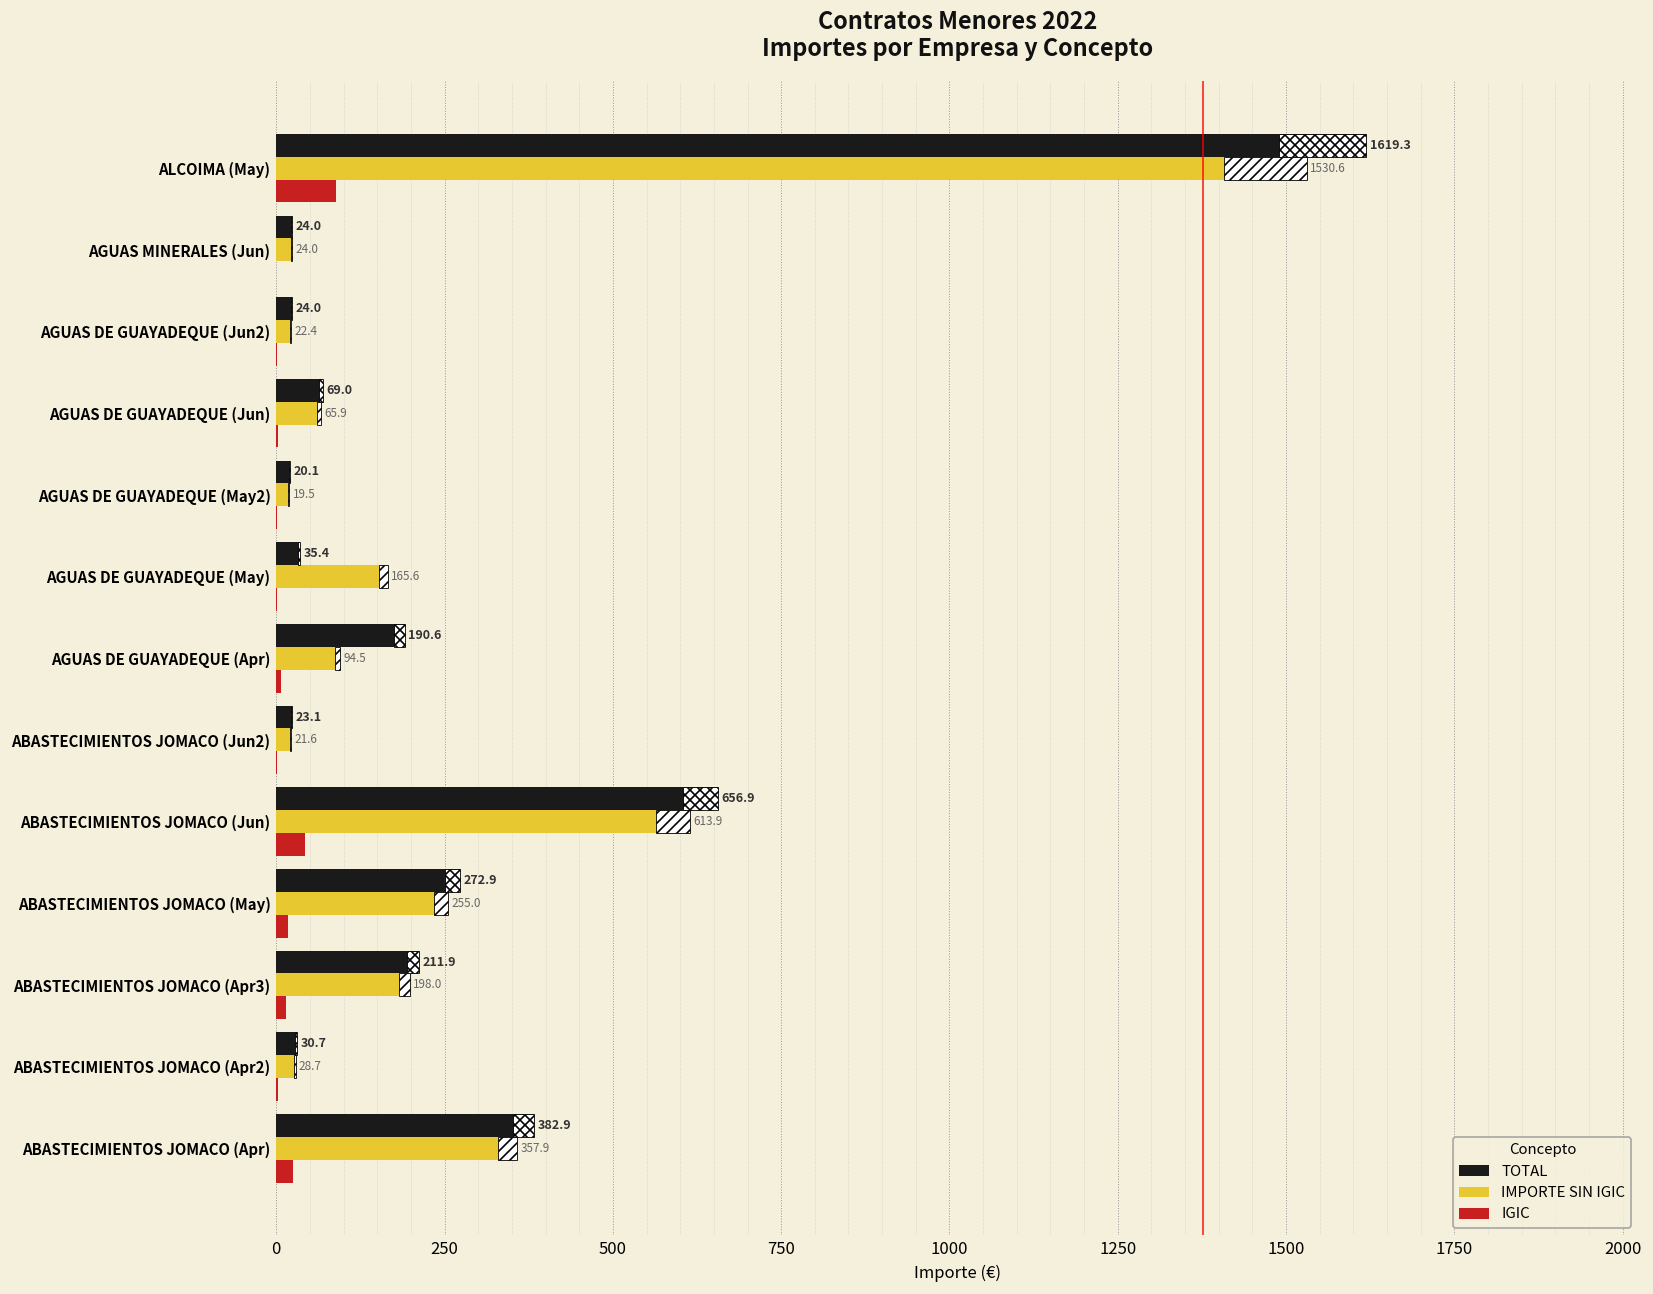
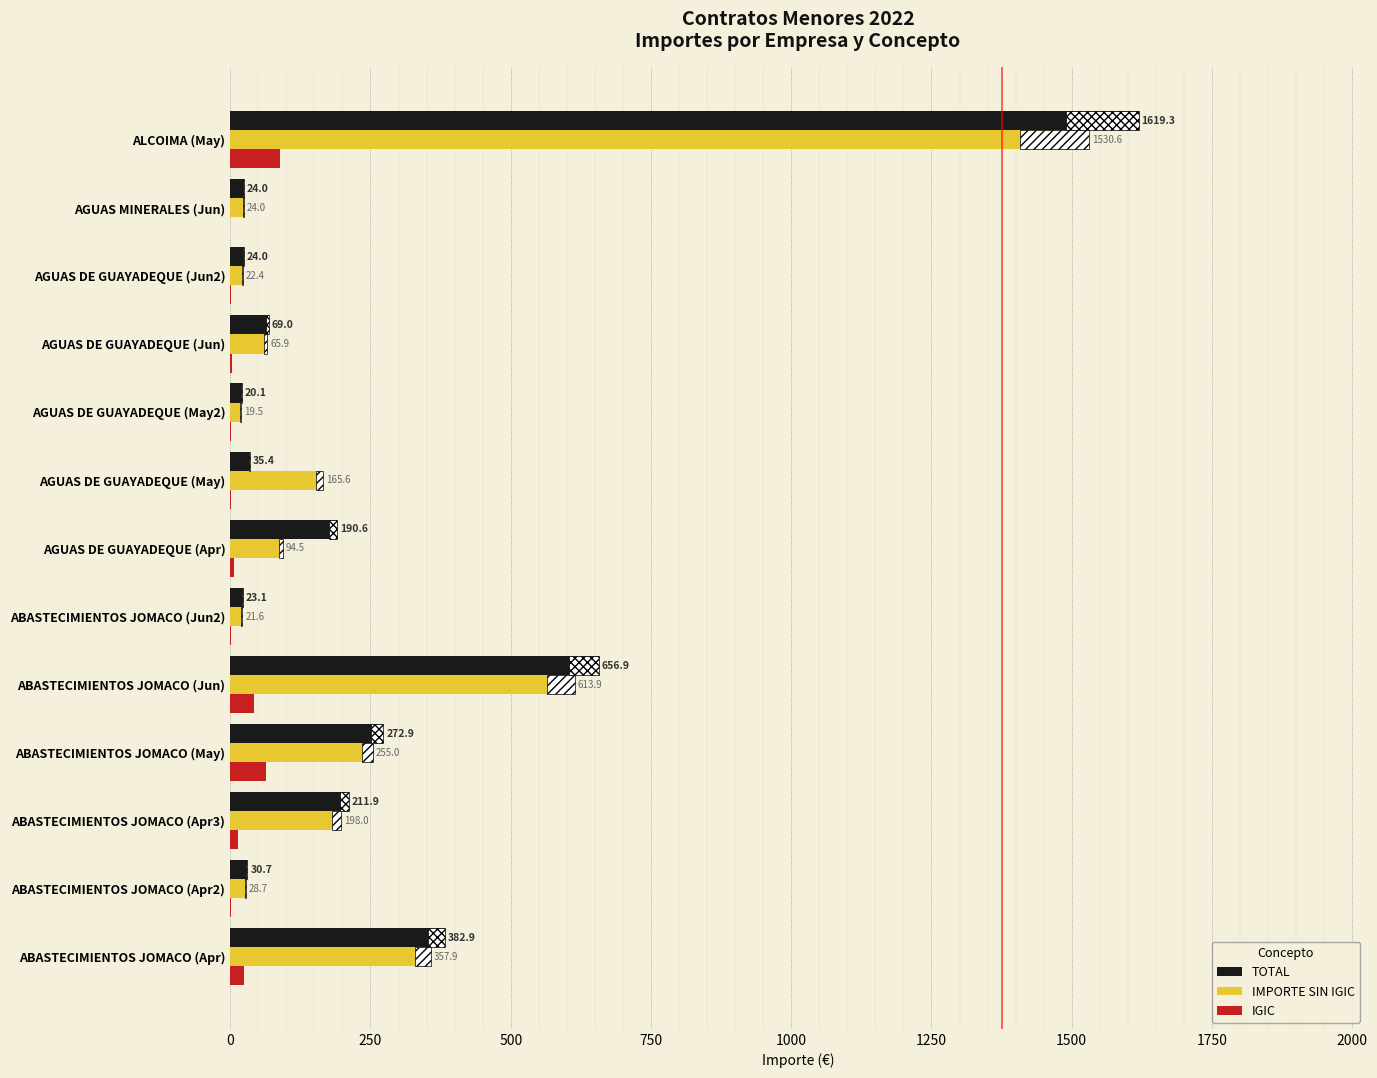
  {
    "IGIC": {
      "ALCOIMA (May)": 90,
      "AGUAS MINERALES (Jun)": 0,
      "AGUAS DE GUAYADEQUE (Apr)": 10,
      "ABASTECIMIENTOS JOMACO (Jun)": 40,
-     "ABASTECIMIENTOS JOMACO (May)": 20,
+     "ABASTECIMIENTOS JOMACO (May)": 60,
      "ABASTECIMIENTOS JOMACO (Apr3)": 10,
      "ABASTECIMIENTOS JOMACO (Apr)": 30
    }
  }
